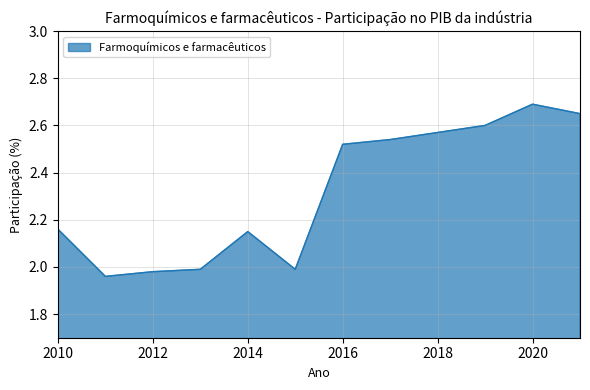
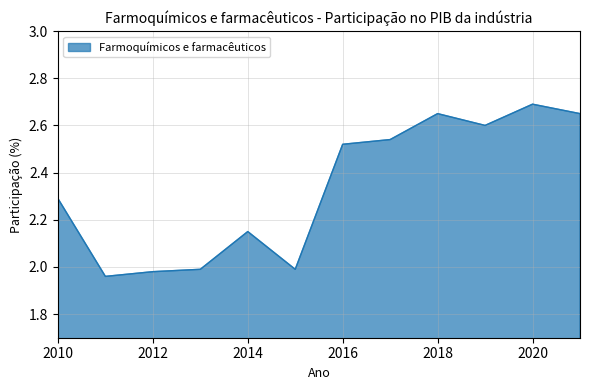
  {
-   "2010": 2.16,
+   "2010": 2.29,
    "2012": 1.98,
    "2014": 2.15,
    "2016": 2.52,
-   "2018": 2.57,
+   "2018": 2.65,
    "2020": 2.69
  }
